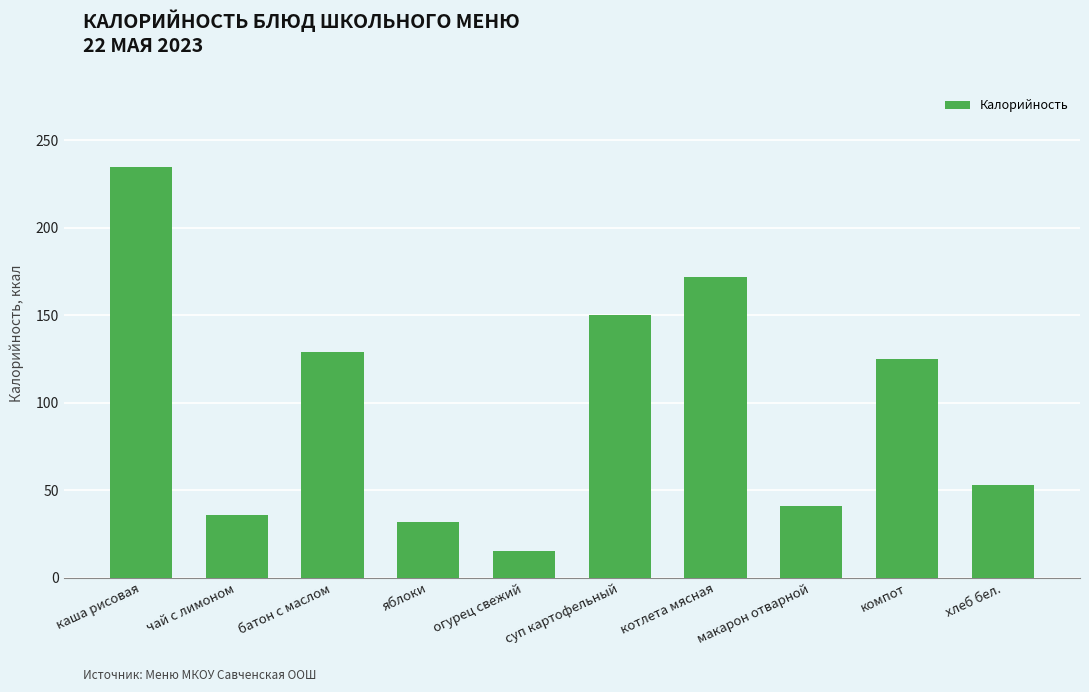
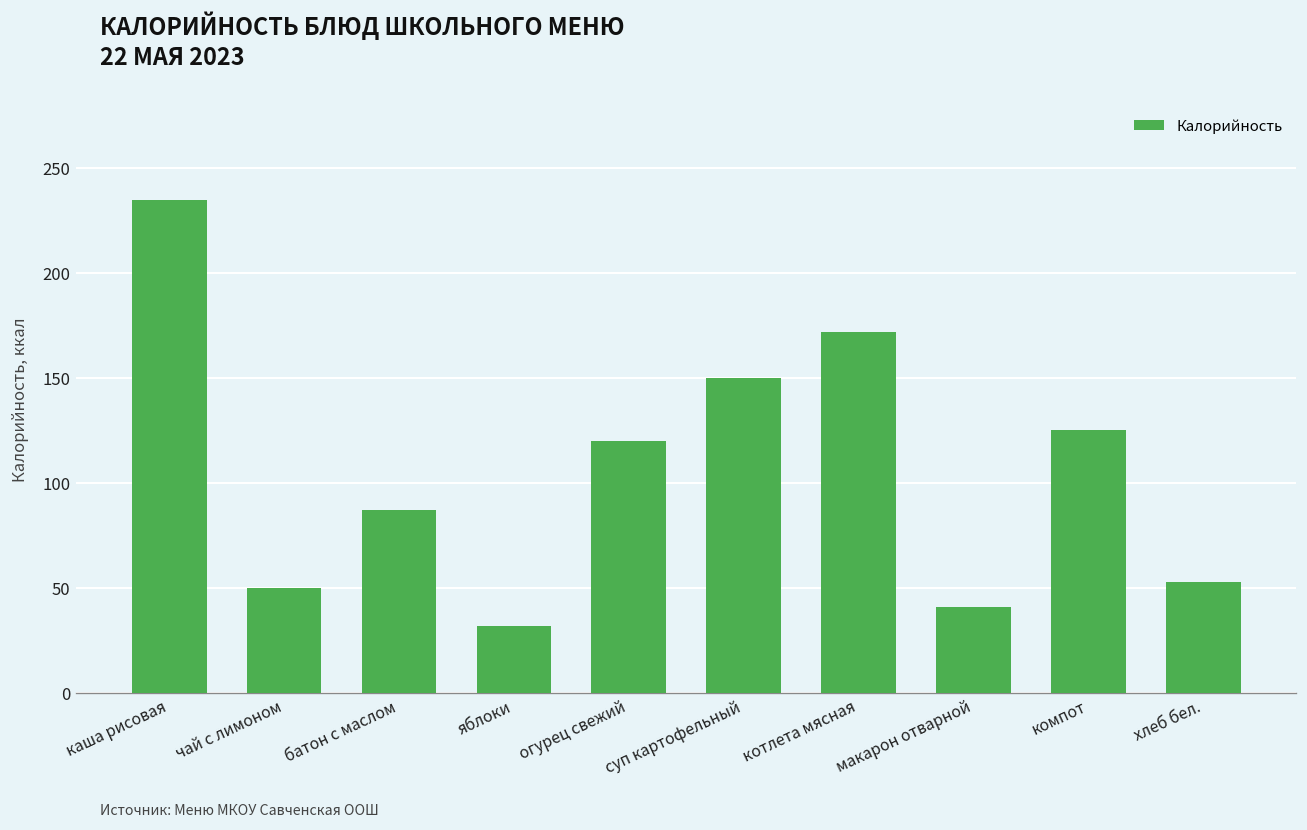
  {
    "каша рисовая": 235,
-   "чай с лимоном": 36,
-   "батон с маслом": 129,
+   "чай с лимоном": 50,
+   "батон с маслом": 87,
    "яблоки": 32,
-   "огурец свежий": 15,
+   "огурец свежий": 120,
    "суп картофельный": 150,
    "котлета мясная": 172,
    "макарон отварной": 41,
    "компот": 125,
    "хлеб бел.": 53
  }
